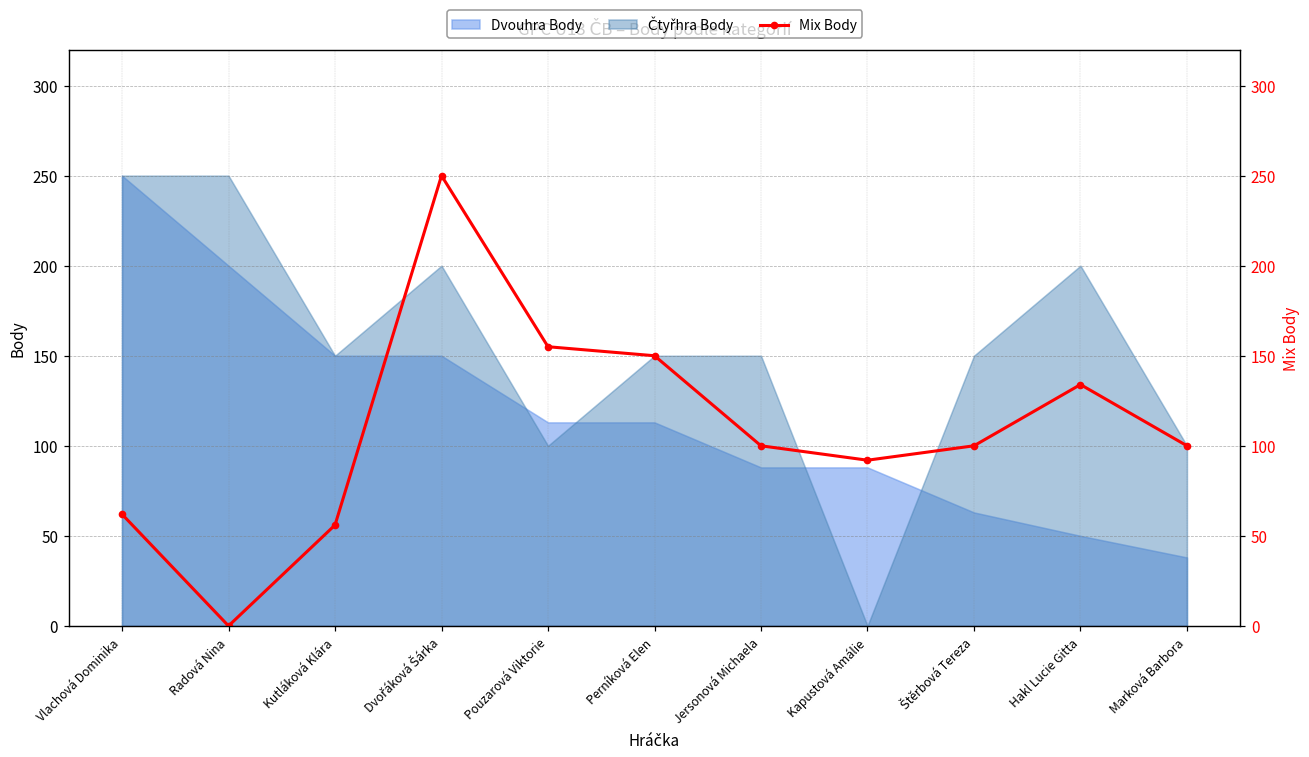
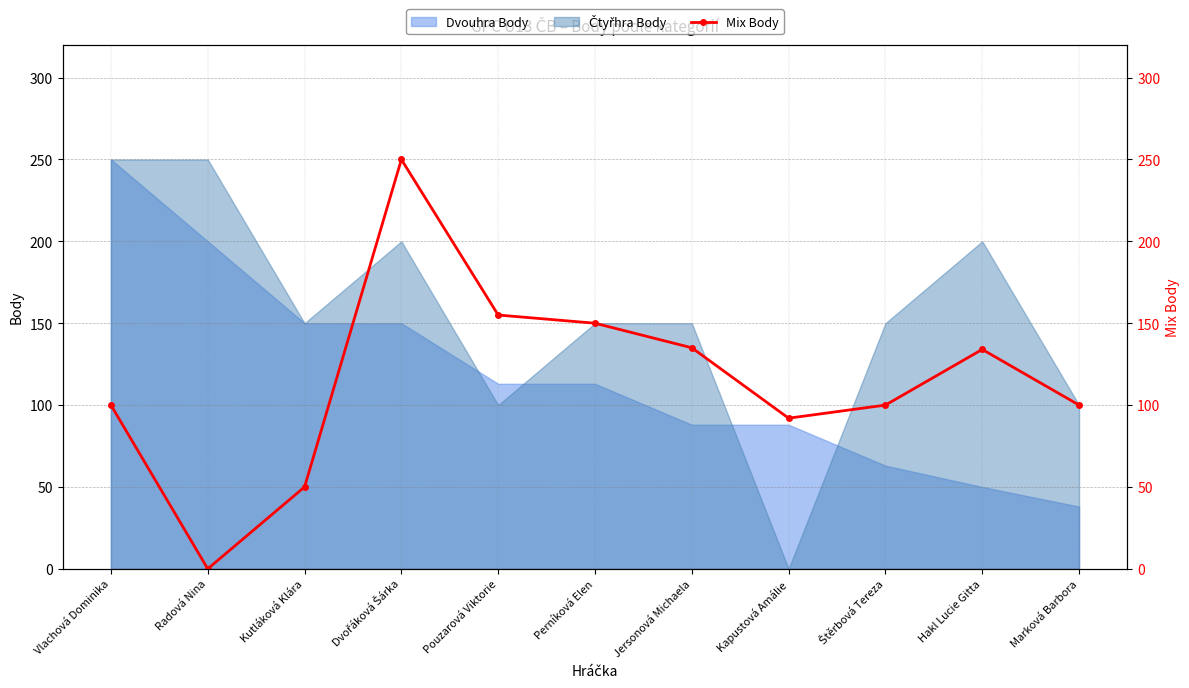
  {
    "Mix Body": {
-     "Vlachová Dominika": 62,
+     "Vlachová Dominika": 100,
      "Radová Nina": 0,
-     "Kutláková Klára": 56,
+     "Kutláková Klára": 50,
      "Dvořáková Šárka": 250,
      "Pouzarová Viktorie": 155,
      "Perníková Elen": 150,
-     "Jersonová Michaela": 100,
+     "Jersonová Michaela": 135,
      "Kapustová Amálie": 92,
      "Štěrbová Tereza": 100,
      "Hakl Lucie Gitta": 134,
      "Marková Barbora": 100
    }
  }
